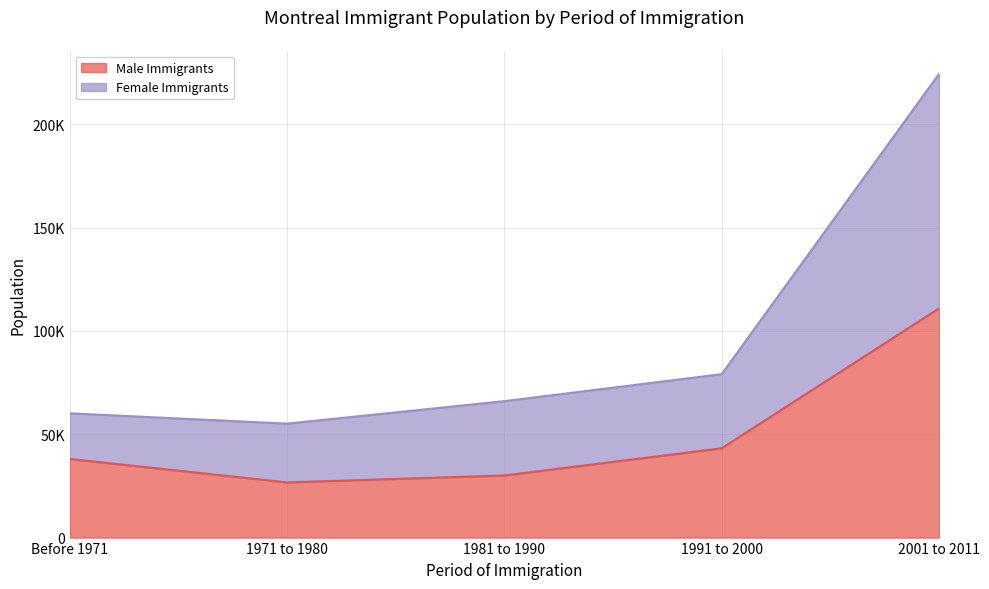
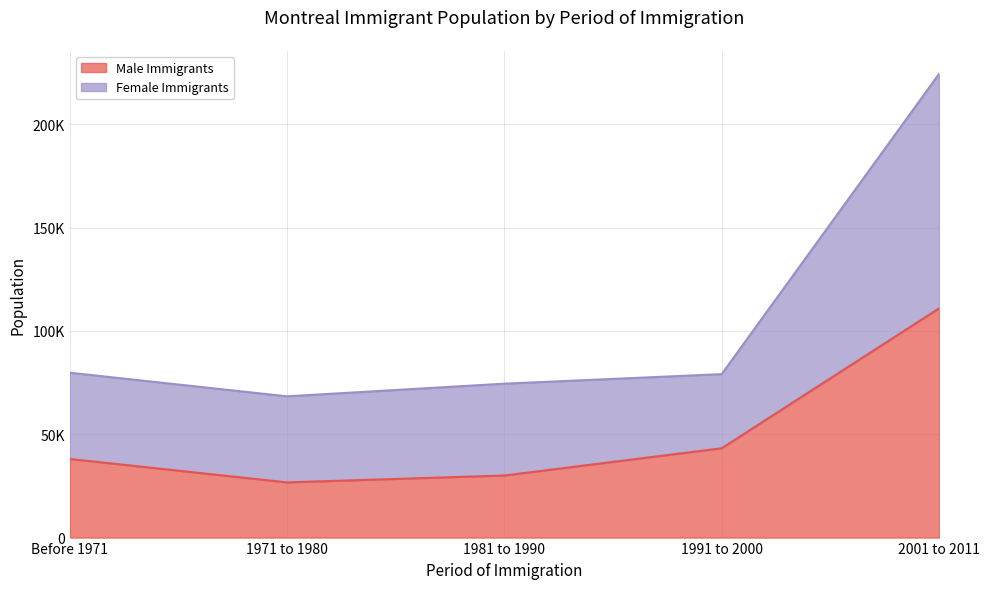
  {
    "Male Immigrants": {
      "Before 1971": 38000,
      "1971 to 1980": 27000,
      "1981 to 1990": 30000,
      "1991 to 2000": 43000,
      "2001 to 2011": 111000
    },
    "Female Immigrants": {
-     "Before 1971": 22000,
-     "1971 to 1980": 28000,
-     "1981 to 1990": 36000,
+     "Before 1971": 42000,
+     "1971 to 1980": 42000,
+     "1981 to 1990": 44000,
      "1991 to 2000": 36000,
      "2001 to 2011": 113000
    }
  }
